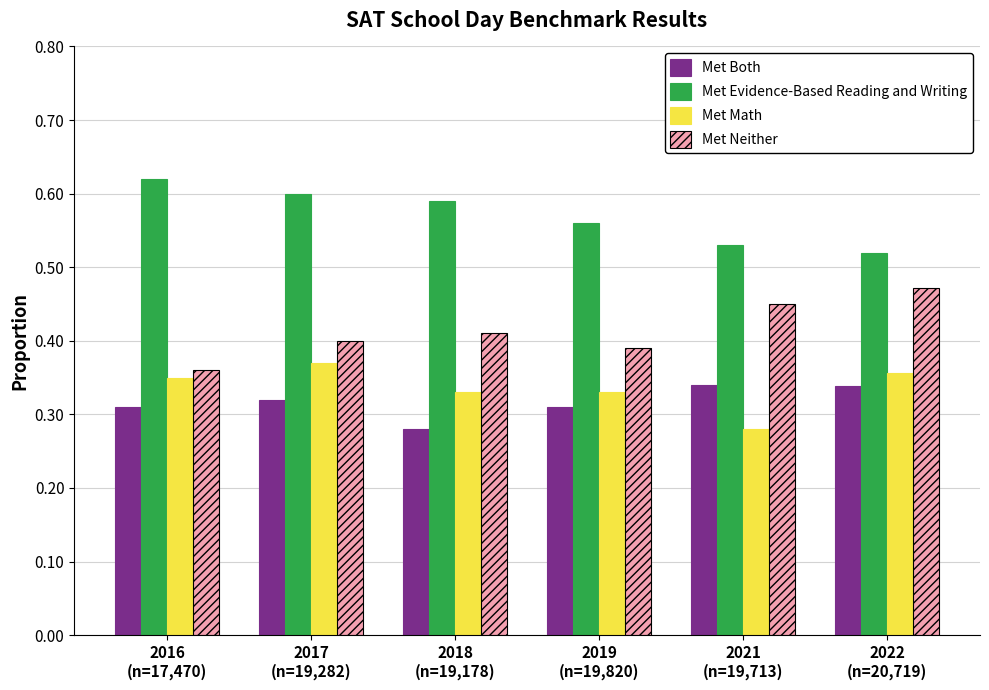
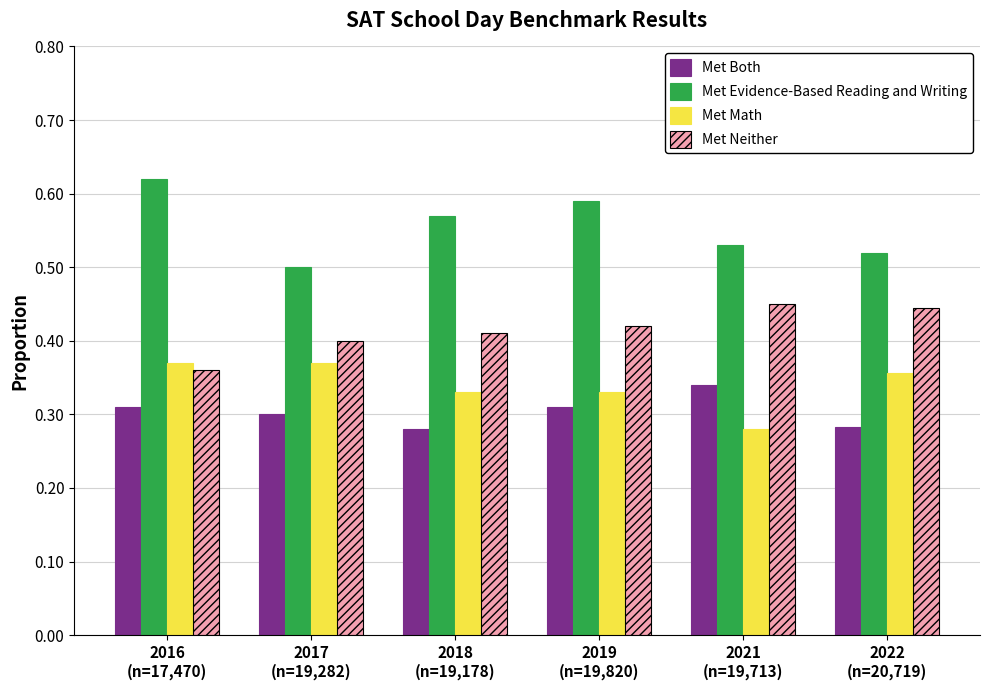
  {
    "Met Both": {
      "2016 (n=17,470)": 0.31,
-     "2017 (n=19,282)": 0.32,
+     "2017 (n=19,282)": 0.30,
      "2018 (n=19,178)": 0.28,
      "2019 (n=19,820)": 0.31,
      "2021 (n=19,713)": 0.34,
-     "2022 (n=20,719)": 0.34
+     "2022 (n=20,719)": 0.28
    },
    "Met Evidence-Based Reading and Writing": {
      "2016 (n=17,470)": 0.62,
-     "2017 (n=19,282)": 0.6,
-     "2018 (n=19,178)": 0.59,
-     "2019 (n=19,820)": 0.56,
+     "2017 (n=19,282)": 0.5,
+     "2018 (n=19,178)": 0.57,
+     "2019 (n=19,820)": 0.59,
      "2021 (n=19,713)": 0.53,
      "2022 (n=20,719)": 0.52
    },
    "Met Math": {
-     "2016 (n=17,470)": 0.35,
+     "2016 (n=17,470)": 0.37,
      "2017 (n=19,282)": 0.37,
      "2018 (n=19,178)": 0.33,
      "2019 (n=19,820)": 0.33,
      "2021 (n=19,713)": 0.28,
      "2022 (n=20,719)": 0.36
    },
    "Met Neither": {
      "2016 (n=17,470)": 0.36,
      "2017 (n=19,282)": 0.40,
      "2018 (n=19,178)": 0.41,
-     "2019 (n=19,820)": 0.39,
+     "2019 (n=19,820)": 0.42,
      "2021 (n=19,713)": 0.45,
-     "2022 (n=20,719)": 0.47
+     "2022 (n=20,719)": 0.45
    }
  }
